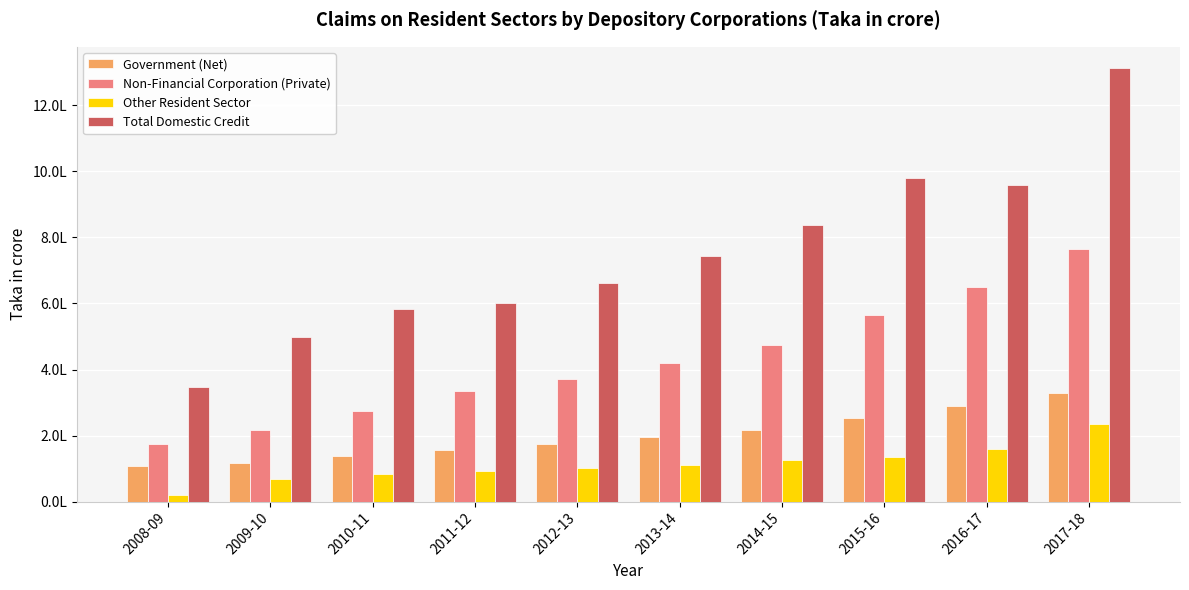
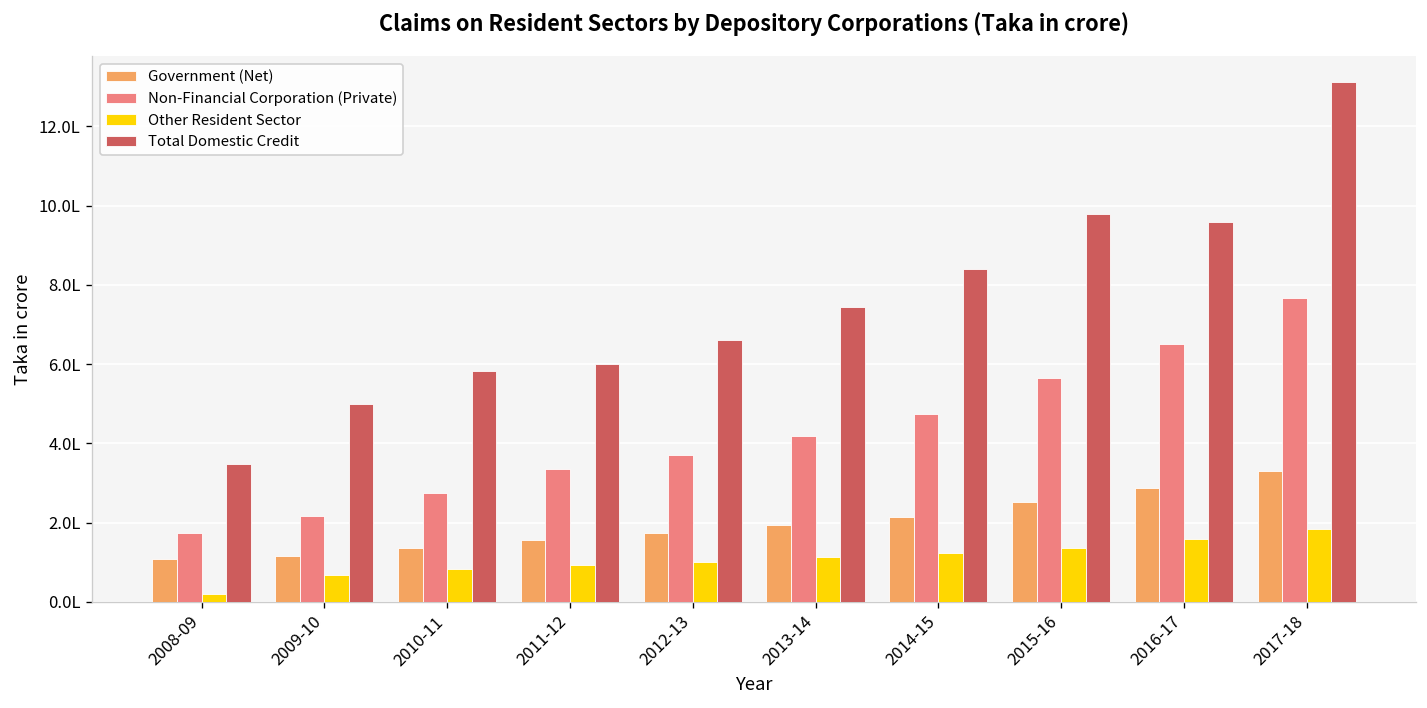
  {
    "Other Resident Sector": {
      "2008-09": "0.2L",
      "2009-10": "0.7L",
      "2010-11": "0.8L",
      "2011-12": "0.9L",
      "2012-13": "1.0L",
      "2013-14": "1.1L",
      "2014-15": "1.2L",
      "2015-16": "1.4L",
      "2016-17": "1.6L",
-     "2017-18": "2.4L"
+     "2017-18": "1.8L"
    },
    "Total Domestic Credit": {
      "2008-09": "3.5L",
      "2009-10": "5.0L",
      "2010-11": "5.8L",
      "2011-12": "6.0L",
      "2012-13": "6.6L",
      "2013-14": "7.4L",
      "2014-15": "8.4L",
      "2015-16": "9.8L",
      "2016-17": "9.6L",
      "2017-18": "13.1L"
    }
  }
